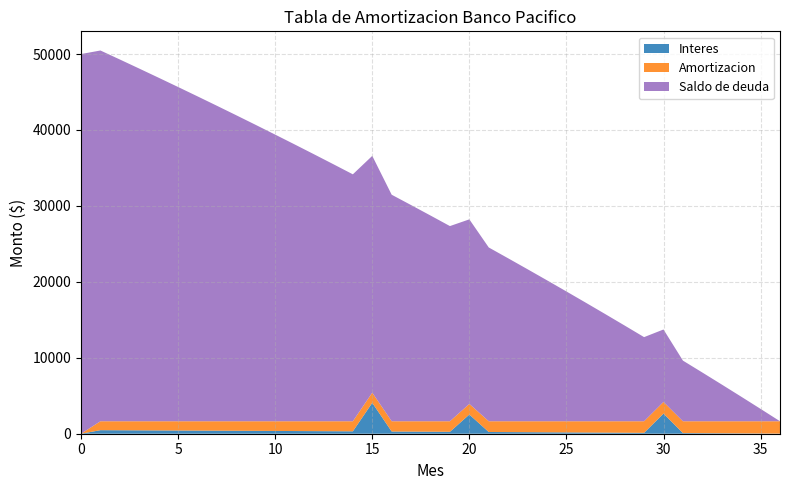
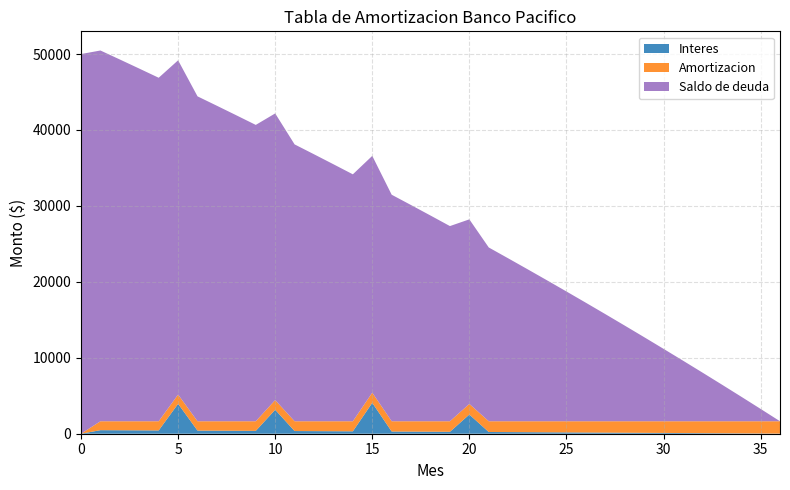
  {
    "Interes": {
-     "5": 0,
-     "10": 0,
+     "5": 4000,
+     "10": 3000,
      "15": 4000,
      "20": 3000,
      "25": 0,
-     "30": 3000,
+     "30": 0,
      "35": 0
    }
  }
